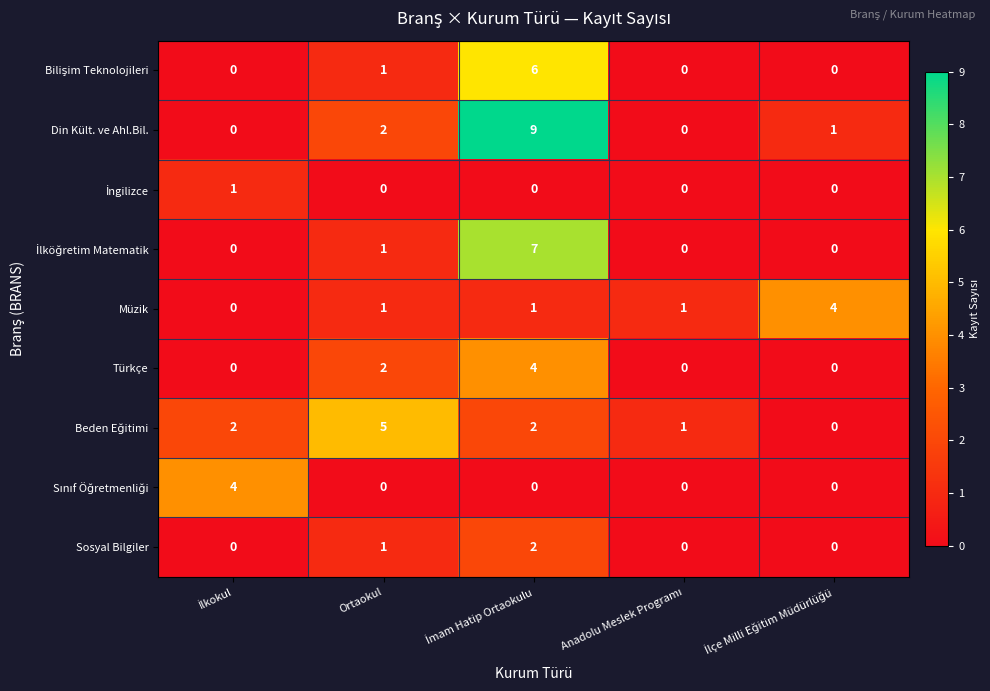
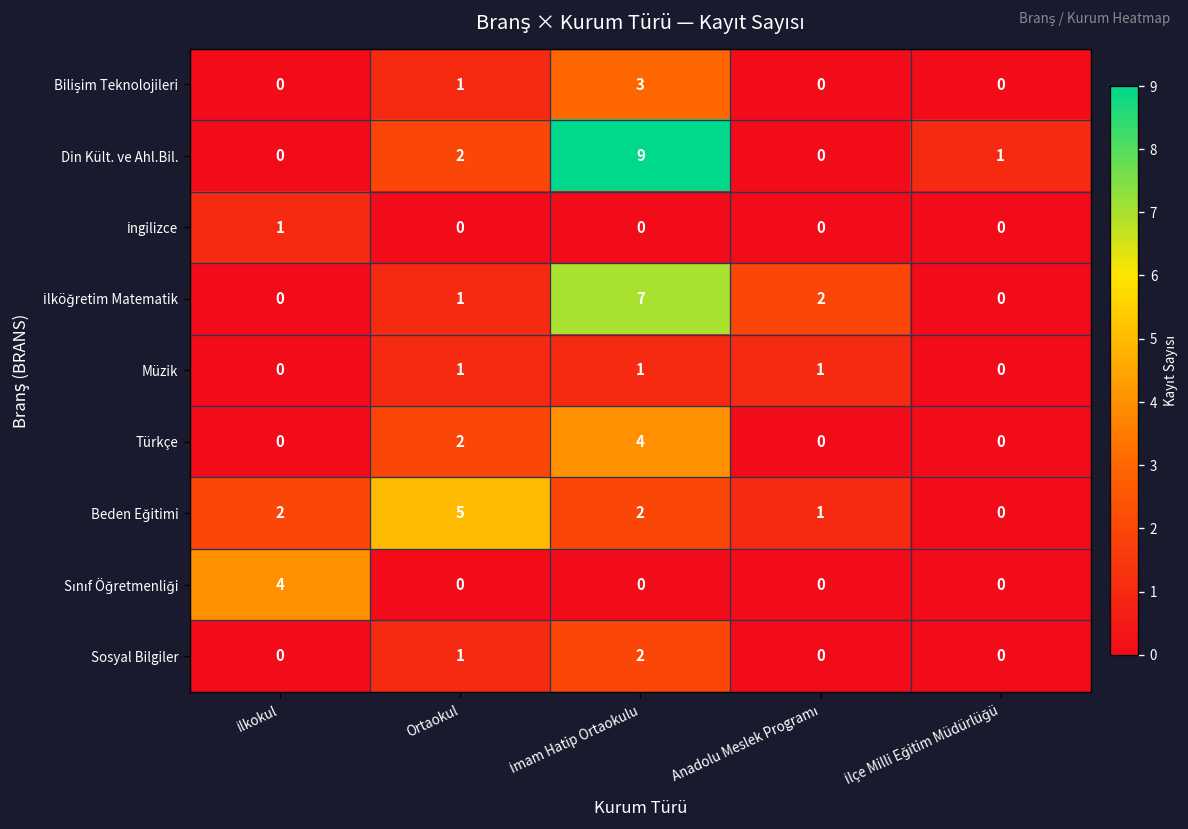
  {
    "Bilişim Teknolojileri": {
      "İlkokul": 0,
      "Ortaokul": 1,
-     "İmam Hatip Ortaokulu": 6,
+     "İmam Hatip Ortaokulu": 3,
      "Anadolu Meslek Programı": 0,
      "İlçe Milli Eğitim Müdürlüğü": 0
    },
    "Din Kült. ve Ahl.Bil.": {
      "İlkokul": 0,
      "Ortaokul": 2,
      "İmam Hatip Ortaokulu": 9,
      "Anadolu Meslek Programı": 0,
      "İlçe Milli Eğitim Müdürlüğü": 1
    },
    "İngilizce": {
      "İlkokul": 1,
      "Ortaokul": 0,
      "İmam Hatip Ortaokulu": 0,
      "Anadolu Meslek Programı": 0,
      "İlçe Milli Eğitim Müdürlüğü": 0
    },
    "İlköğretim Matematik": {
      "İlkokul": 0,
      "Ortaokul": 1,
      "İmam Hatip Ortaokulu": 7,
-     "Anadolu Meslek Programı": 0,
+     "Anadolu Meslek Programı": 2,
      "İlçe Milli Eğitim Müdürlüğü": 0
    },
    "Müzik": {
      "İlkokul": 0,
      "Ortaokul": 1,
      "İmam Hatip Ortaokulu": 1,
      "Anadolu Meslek Programı": 1,
-     "İlçe Milli Eğitim Müdürlüğü": 4
+     "İlçe Milli Eğitim Müdürlüğü": 0
    },
    "Türkçe": {
      "İlkokul": 0,
      "Ortaokul": 2,
      "İmam Hatip Ortaokulu": 4,
      "Anadolu Meslek Programı": 0,
      "İlçe Milli Eğitim Müdürlüğü": 0
    },
    "Beden Eğitimi": {
      "İlkokul": 2,
      "Ortaokul": 5,
      "İmam Hatip Ortaokulu": 2,
      "Anadolu Meslek Programı": 1,
      "İlçe Milli Eğitim Müdürlüğü": 0
    },
    "Sınıf Öğretmenliği": {
      "İlkokul": 4,
      "Ortaokul": 0,
      "İmam Hatip Ortaokulu": 0,
      "Anadolu Meslek Programı": 0,
      "İlçe Milli Eğitim Müdürlüğü": 0
    },
    "Sosyal Bilgiler": {
      "İlkokul": 0,
      "Ortaokul": 1,
      "İmam Hatip Ortaokulu": 2,
      "Anadolu Meslek Programı": 0,
      "İlçe Milli Eğitim Müdürlüğü": 0
    }
  }
